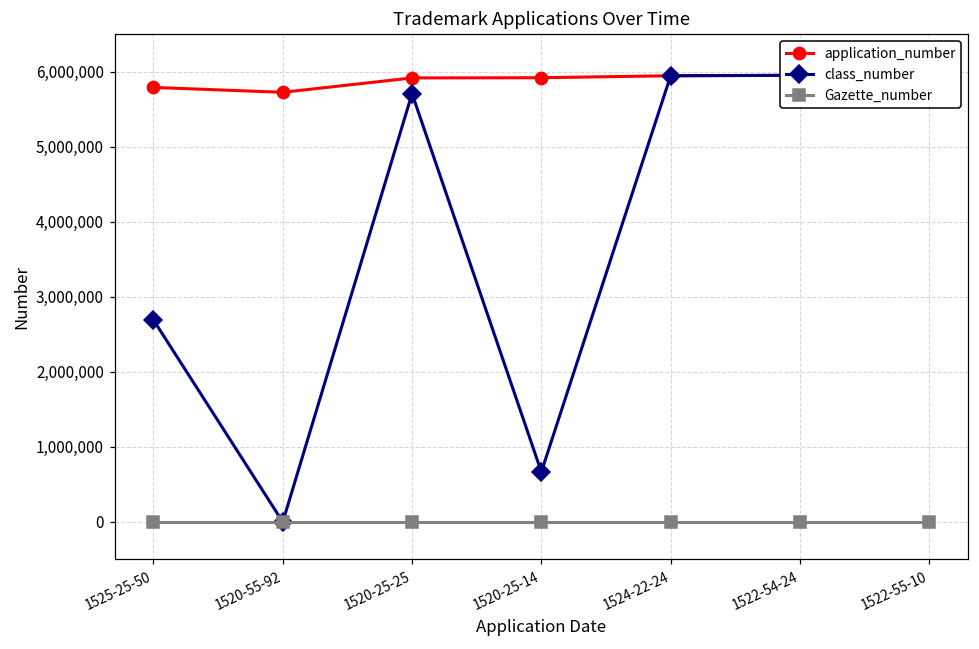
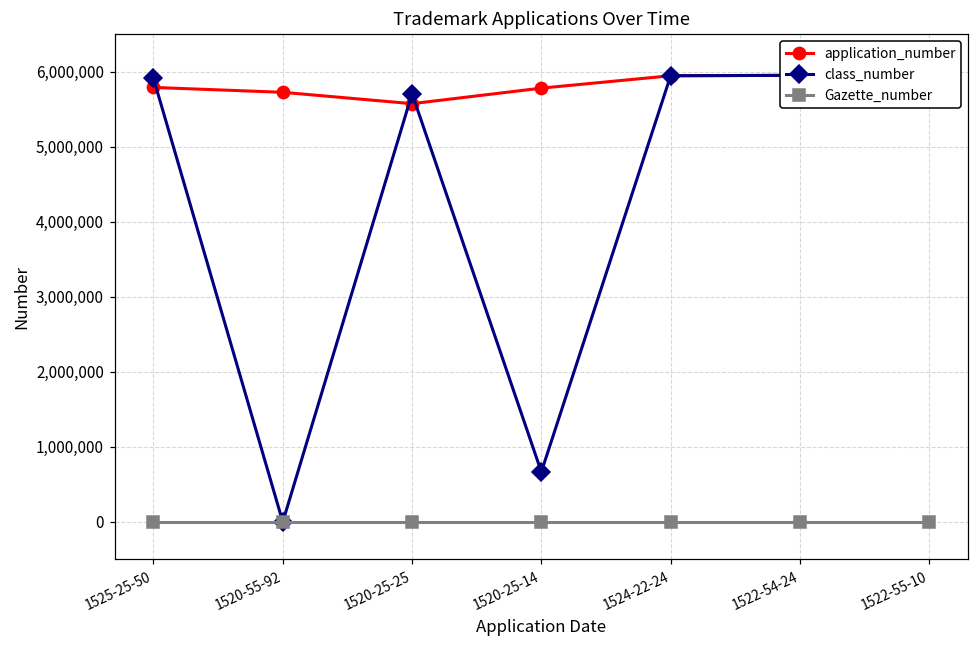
  {
    "application_number": {
      "1525-25-50": "5,800,000",
      "1520-55-92": "5,700,000",
-     "1520-25-25": "5,900,000",
-     "1520-25-14": "5,900,000"
+     "1520-25-25": "5,600,000",
+     "1520-25-14": "5,800,000"
    },
    "class_number": {
-     "1525-25-50": "2,700,000",
+     "1525-25-50": "5,900,000",
      "1520-25-25": "5,700,000",
      "1520-25-14": "700,000"
    },
    "Gazette_number": {
      "1525-25-50": "0",
      "1520-25-25": "0",
      "1520-25-14": "0",
      "1524-22-24": "0",
      "1522-54-24": "0",
      "1522-55-10": "0"
    }
  }
